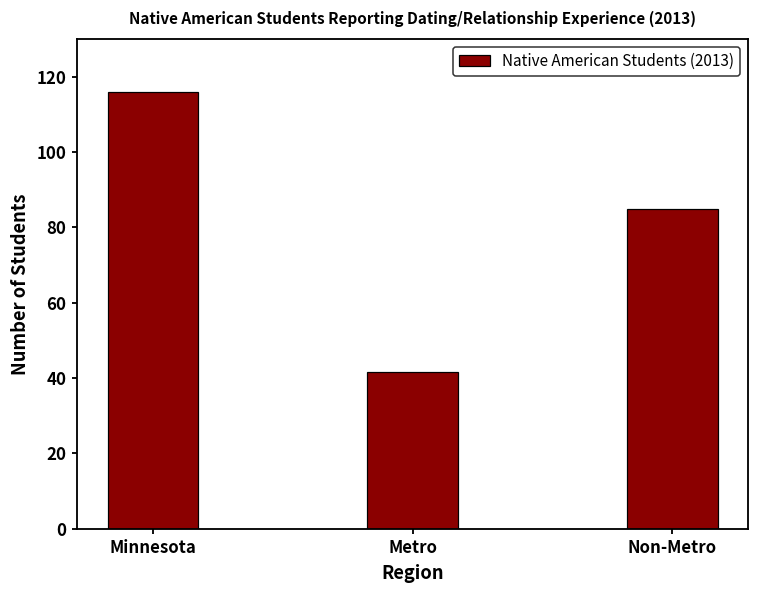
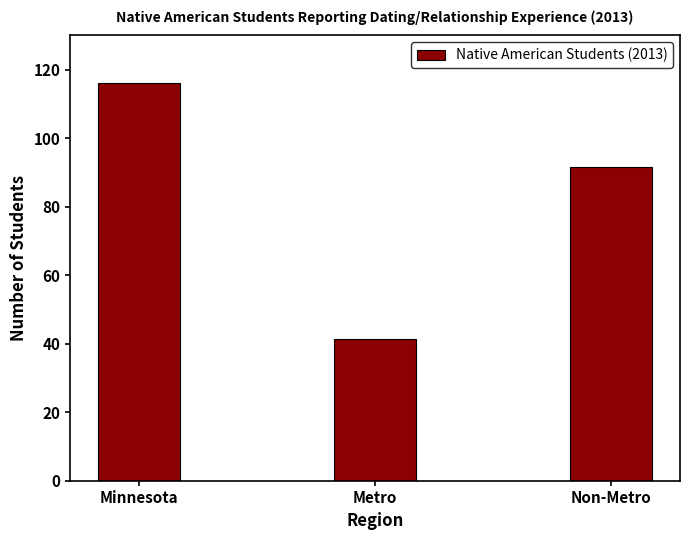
  {
    "Minnesota": 116,
    "Metro": 42,
-   "Non-Metro": 85
+   "Non-Metro": 92
  }
